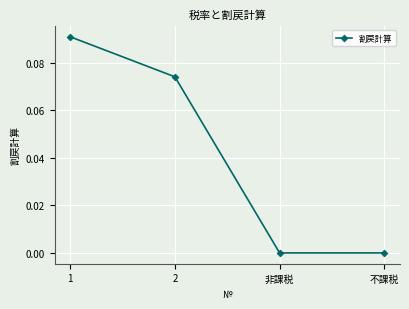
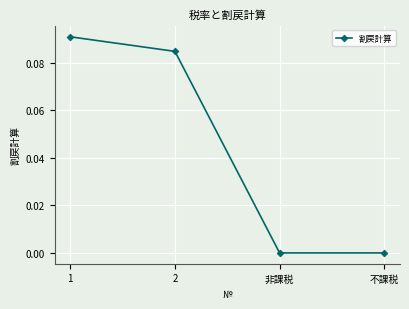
  {
    "1": 0.091,
-   "2": 0.074,
+   "2": 0.085,
    "非課税": 0.000,
    "不課税": 0.000
  }
